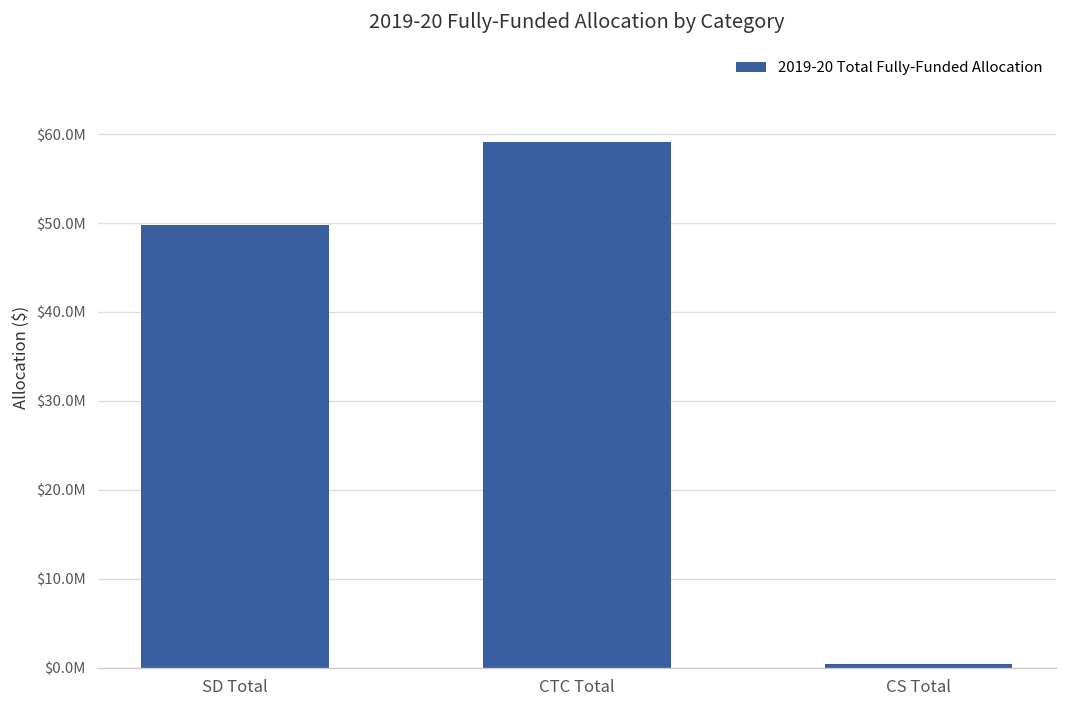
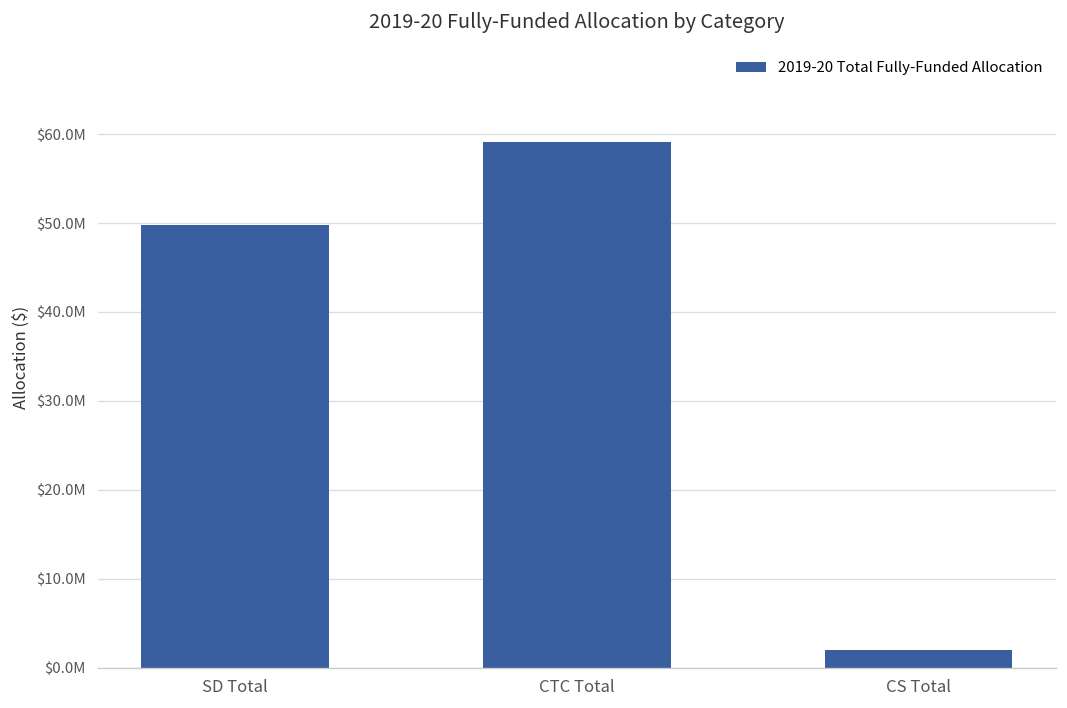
  {
    "SD Total": "$50000000",
    "CTC Total": "$59000000",
-   "CS Total": "$0"
+   "CS Total": "$2000000"
  }
